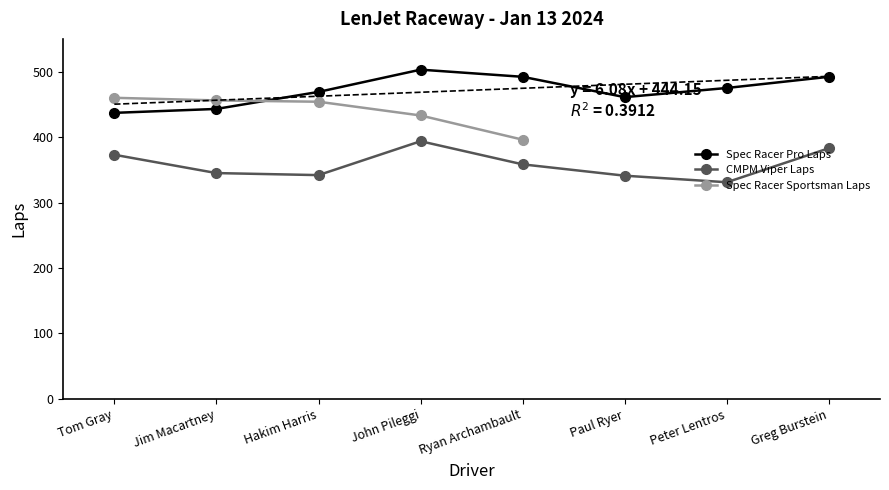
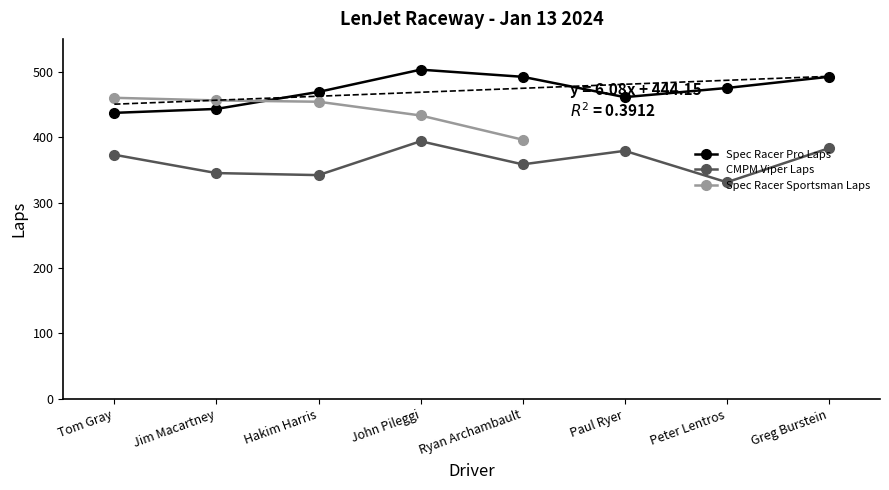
  {
    "CMPM Viper Laps": {
      "Tom Gray": 370,
      "Jim Macartney": 350,
      "Hakim Harris": 340,
      "John Pileggi": 390,
      "Ryan Archambault": 360,
-     "Paul Ryer": 340,
+     "Paul Ryer": 380,
      "Peter Lentros": 330,
      "Greg Burstein": 380
    },
    "Spec Racer Sportsman Laps": {
      "Tom Gray": 460,
      "Hakim Harris": 450,
      "John Pileggi": 430,
      "Ryan Archambault": 400
    }
  }
